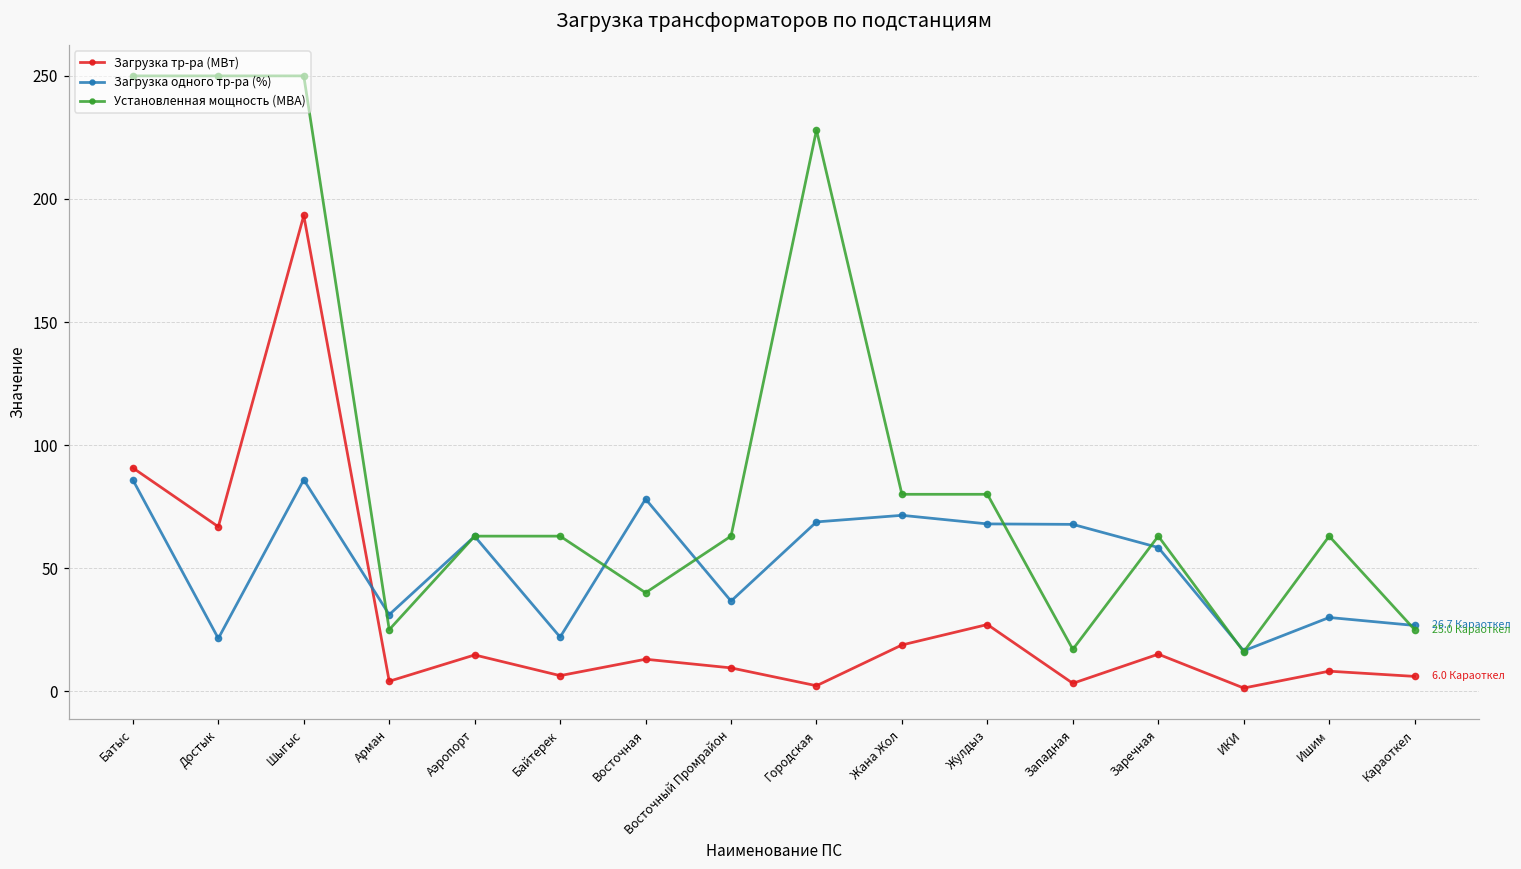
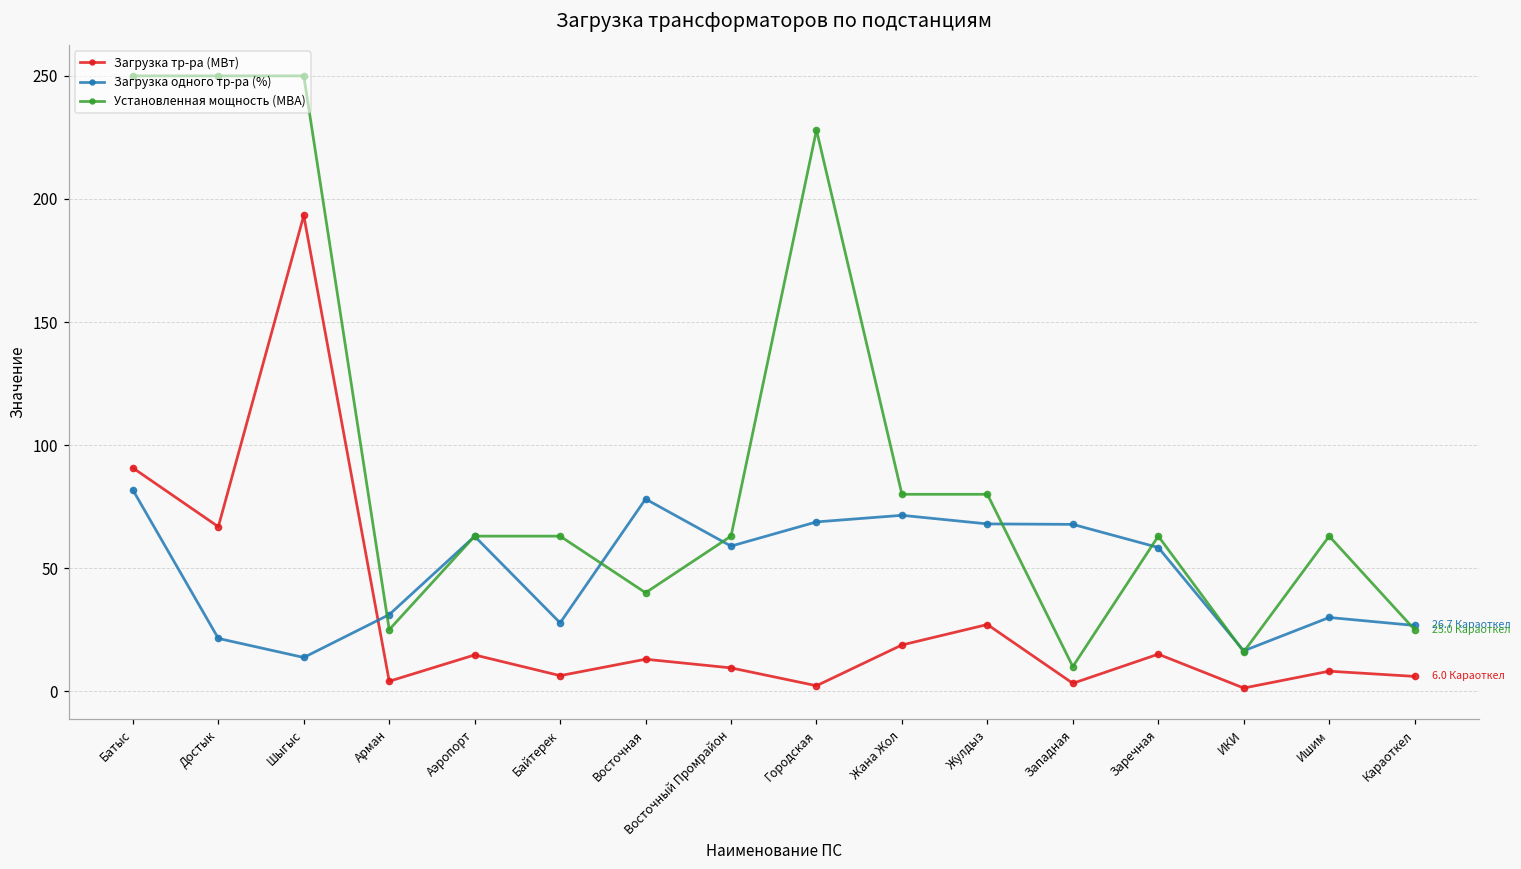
  {
    "Загрузка тр-ра (МВт)": {
      "Караоткел": 6.0
    },
    "Загрузка одного тр-ра (%)": {
-     "Батыс": 86,
+     "Батыс": 82,
      "Достык": 21,
-     "Шыгыс": 86,
+     "Шыгыс": 14,
      "Арман": 31,
-     "Байтерек": 22,
+     "Байтерек": 28,
      "Восточная": 78,
-     "Восточный Промрайон": 37,
+     "Восточный Промрайон": 59,
      "Городская": 69,
      "Жана Жол": 71,
      "Жулдыз": 68,
      "Западная": 68,
      "Заречная": 58,
      "Ишим": 30
    },
    "Установленная мощность (МВА)": {
      "Арман": 25,
      "Байтерек": 63,
      "Восточная": 40,
      "Восточный Промрайон": 63,
      "Городская": 228,
      "Жана Жол": 80,
      "Жулдыз": 80,
-     "Западная": 17,
+     "Западная": 10,
      "Заречная": 63,
      "Ишим": 63
    }
  }
